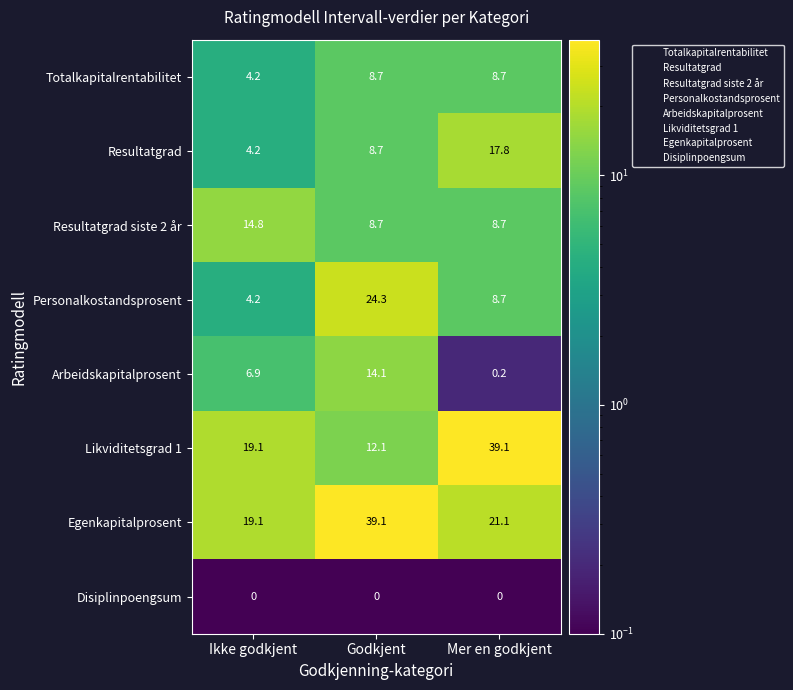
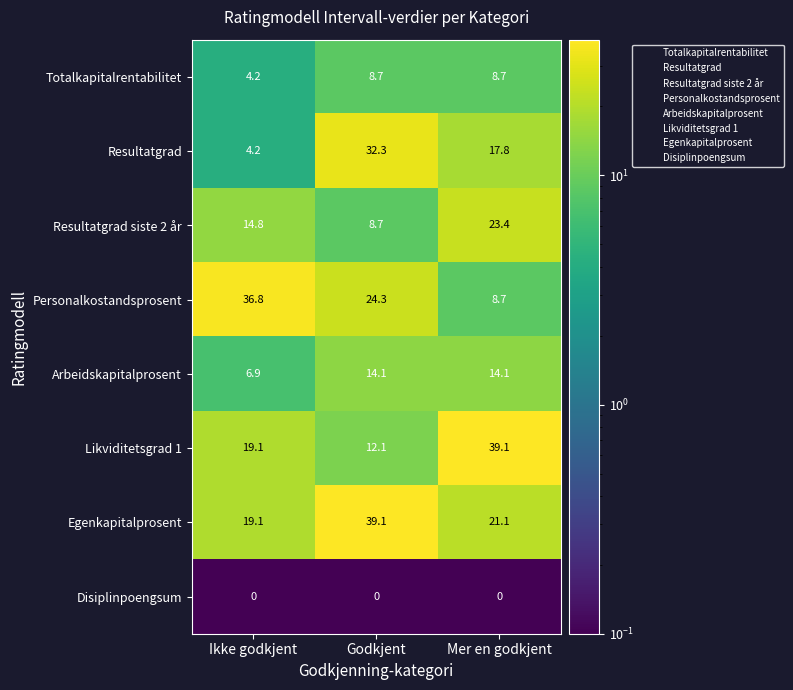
  {
    "Totalkapitalrentabilitet": {
      "Ikke godkjent": 4.2,
      "Godkjent": 8.7,
      "Mer en godkjent": 8.7
    },
    "Resultatgrad": {
      "Ikke godkjent": 4.2,
-     "Godkjent": 8.7,
+     "Godkjent": 32.3,
      "Mer en godkjent": 17.8
    },
    "Resultatgrad siste 2 år": {
      "Ikke godkjent": 14.8,
      "Godkjent": 8.7,
-     "Mer en godkjent": 8.7
+     "Mer en godkjent": 23.4
    },
    "Personalkostandsprosent": {
-     "Ikke godkjent": 4.2,
+     "Ikke godkjent": 36.8,
      "Godkjent": 24.3,
      "Mer en godkjent": 8.7
    },
    "Arbeidskapitalprosent": {
      "Ikke godkjent": 6.9,
      "Godkjent": 14.1,
-     "Mer en godkjent": 0.2
+     "Mer en godkjent": 14.1
    },
    "Likviditetsgrad 1": {
      "Ikke godkjent": 19.1,
      "Godkjent": 12.1,
      "Mer en godkjent": 39.1
    },
    "Egenkapitalprosent": {
      "Ikke godkjent": 19.1,
      "Godkjent": 39.1,
      "Mer en godkjent": 21.1
    },
    "Disiplinpoengsum": {
      "Ikke godkjent": 0,
      "Godkjent": 0,
      "Mer en godkjent": 0
    }
  }
